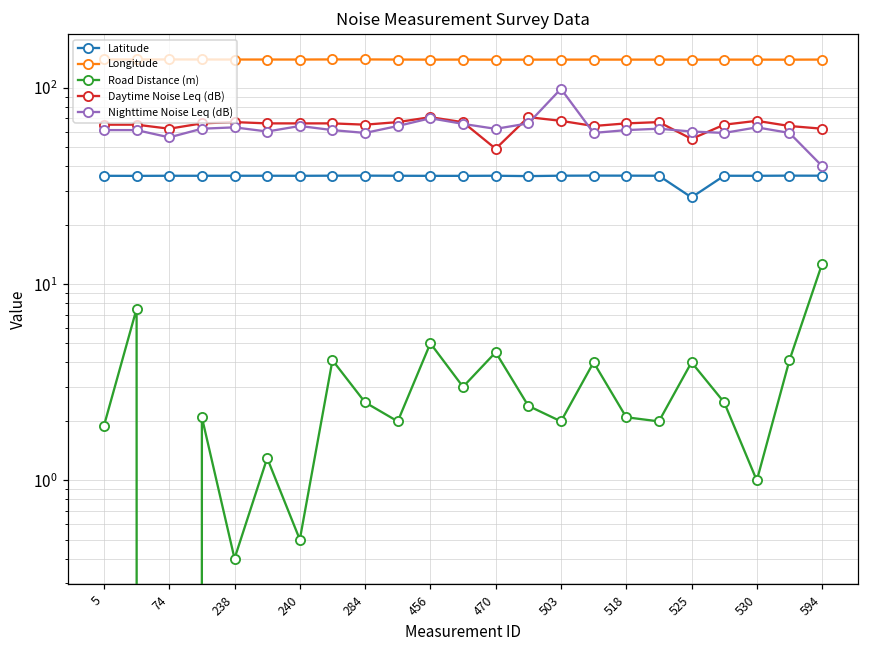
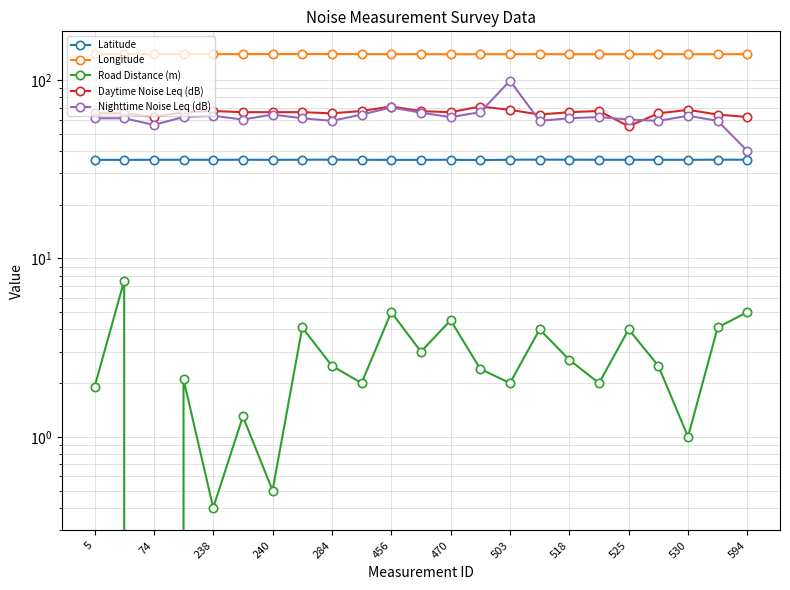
  {
    "Latitude": {
      "5": 36,
      "74": 36,
      "238": 36,
      "240": 36,
      "284": 36,
      "456": 36,
      "470": 36,
      "503": 36,
      "518": 36,
-     "525": 28,
+     "525": 36,
      "530": 36,
      "594": 36
    },
    "Longitude": {
      "240": 140,
      "284": 140,
      "456": 140,
      "470": 140,
      "503": 140,
      "518": 140,
      "525": 140,
      "530": 140,
      "594": 140
    },
    "Road Distance (m)": {
      "5": 1.9,
      "238": 0.4,
      "240": 0.5,
      "284": 2.5,
      "456": 5.0,
      "470": 4.5,
      "503": 2.0,
-     "518": 2.1,
+     "518": 2.7,
      "525": 4.0,
      "530": 1.0,
-     "594": 13
+     "594": 5.0
    },
    "Daytime Noise Leq (dB)": {
      "74": 62,
      "284": 65,
-     "470": 49,
+     "470": 66,
      "503": 68,
      "518": 66,
      "525": 55,
      "530": 68,
      "594": 62
    },
    "Nighttime Noise Leq (dB)": {
      "5": 61,
      "74": 56,
      "284": 59,
      "470": 62,
      "503": 100,
      "518": 61,
      "525": 60,
      "530": 63,
      "594": 40
    }
  }
